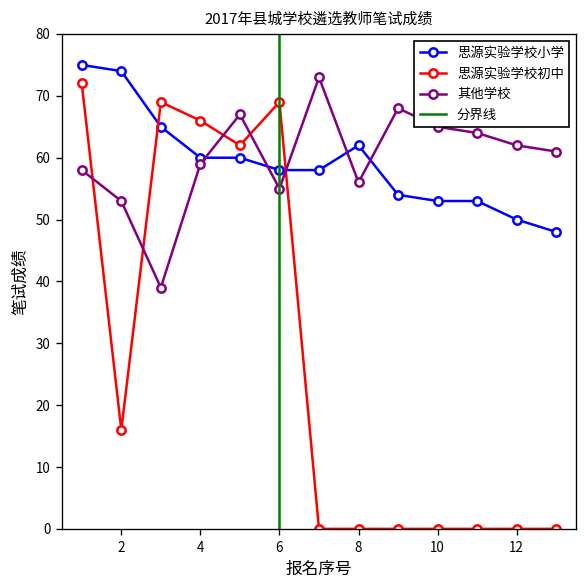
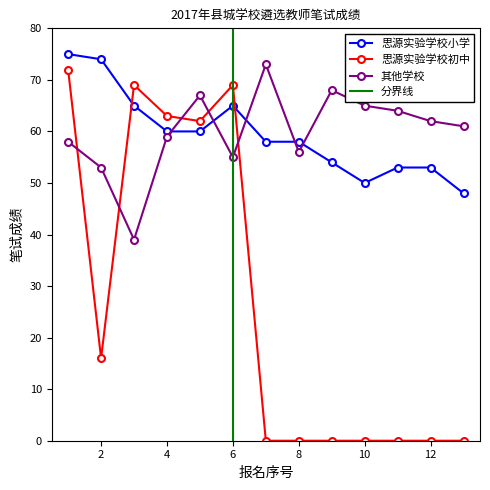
  {
    "思源实验学校小学": {
      "2": 74,
      "4": 60,
-     "6": 58,
-     "8": 62,
-     "10": 53,
-     "12": 50
+     "6": 65,
+     "8": 58,
+     "10": 50,
+     "12": 53
    },
    "思源实验学校初中": {
      "2": 16,
-     "4": 66,
+     "4": 63,
      "6": 69,
      "8": 0,
      "10": 0,
      "12": 0
    },
    "其他学校": {
      "2": 53,
      "4": 59,
      "6": 55,
      "8": 56,
      "10": 65,
      "12": 62
    }
  }
